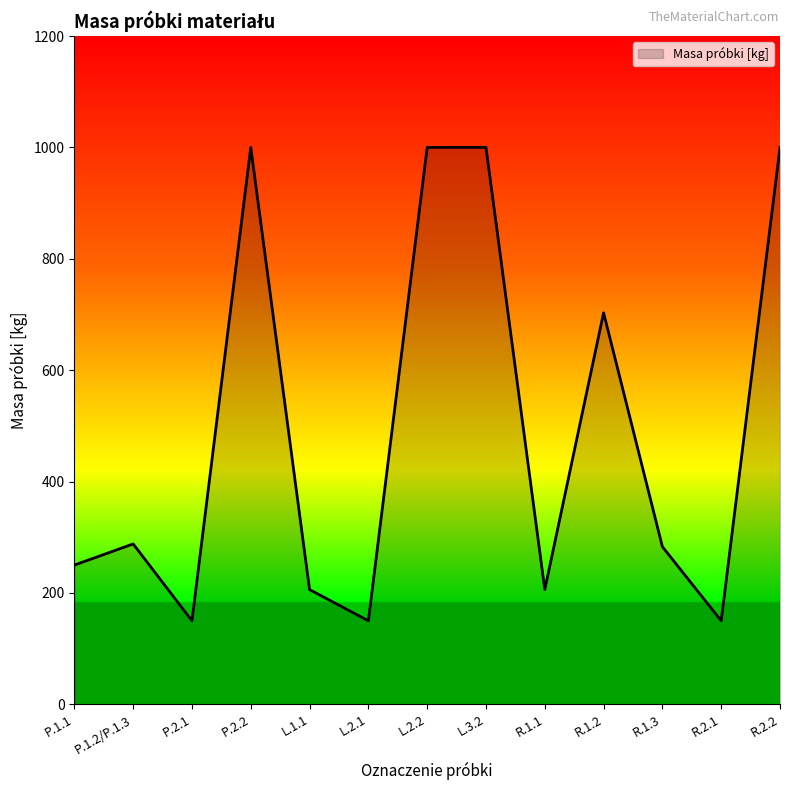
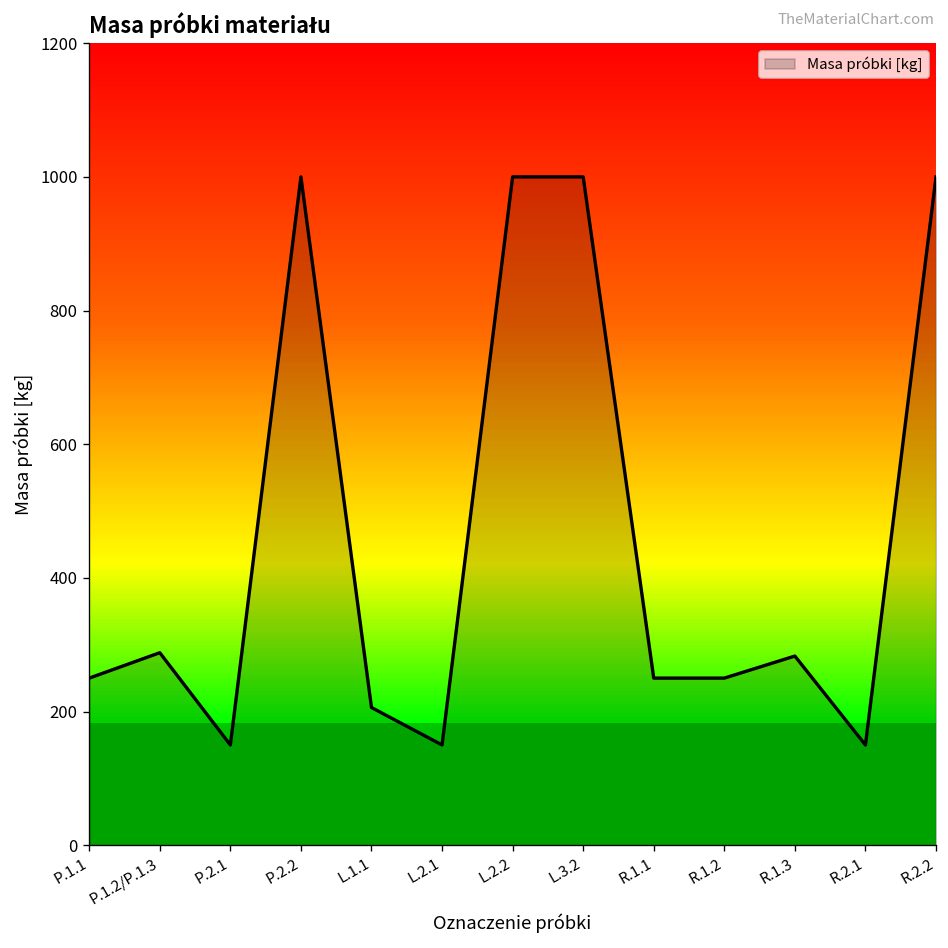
  {
    "P.1.1": 250,
    "P.1.2/P.1.3": 290,
    "P.2.1": 150,
    "P.2.2": 1000,
    "L.1.1": 210,
    "L.2.1": 150,
    "L.2.2": 1000,
    "L.3.2": 1000,
-   "R.1.1": 210,
-   "R.1.2": 700,
+   "R.1.1": 250,
+   "R.1.2": 250,
    "R.1.3": 280,
    "R.2.1": 150,
    "R.2.2": 1000
  }
